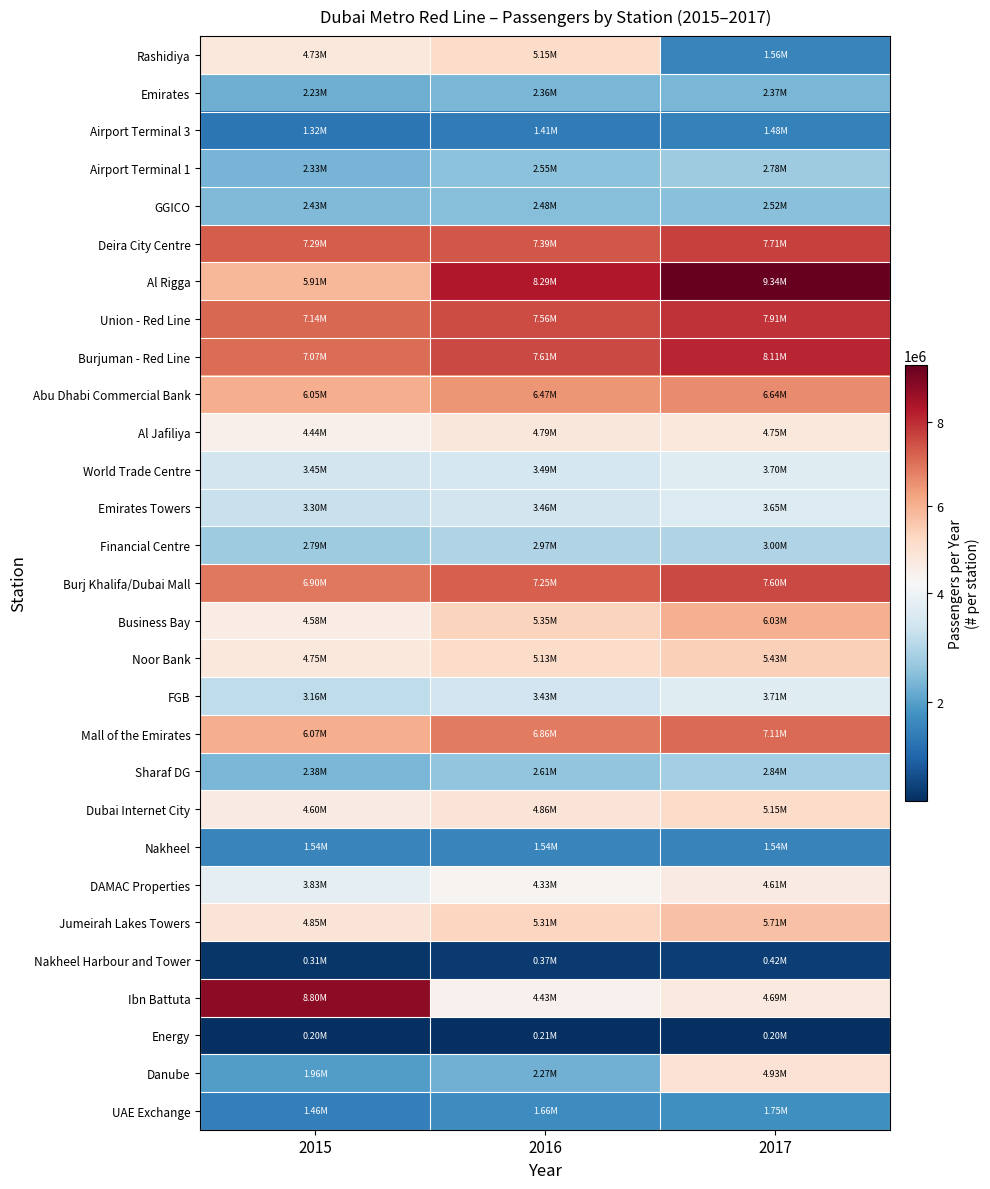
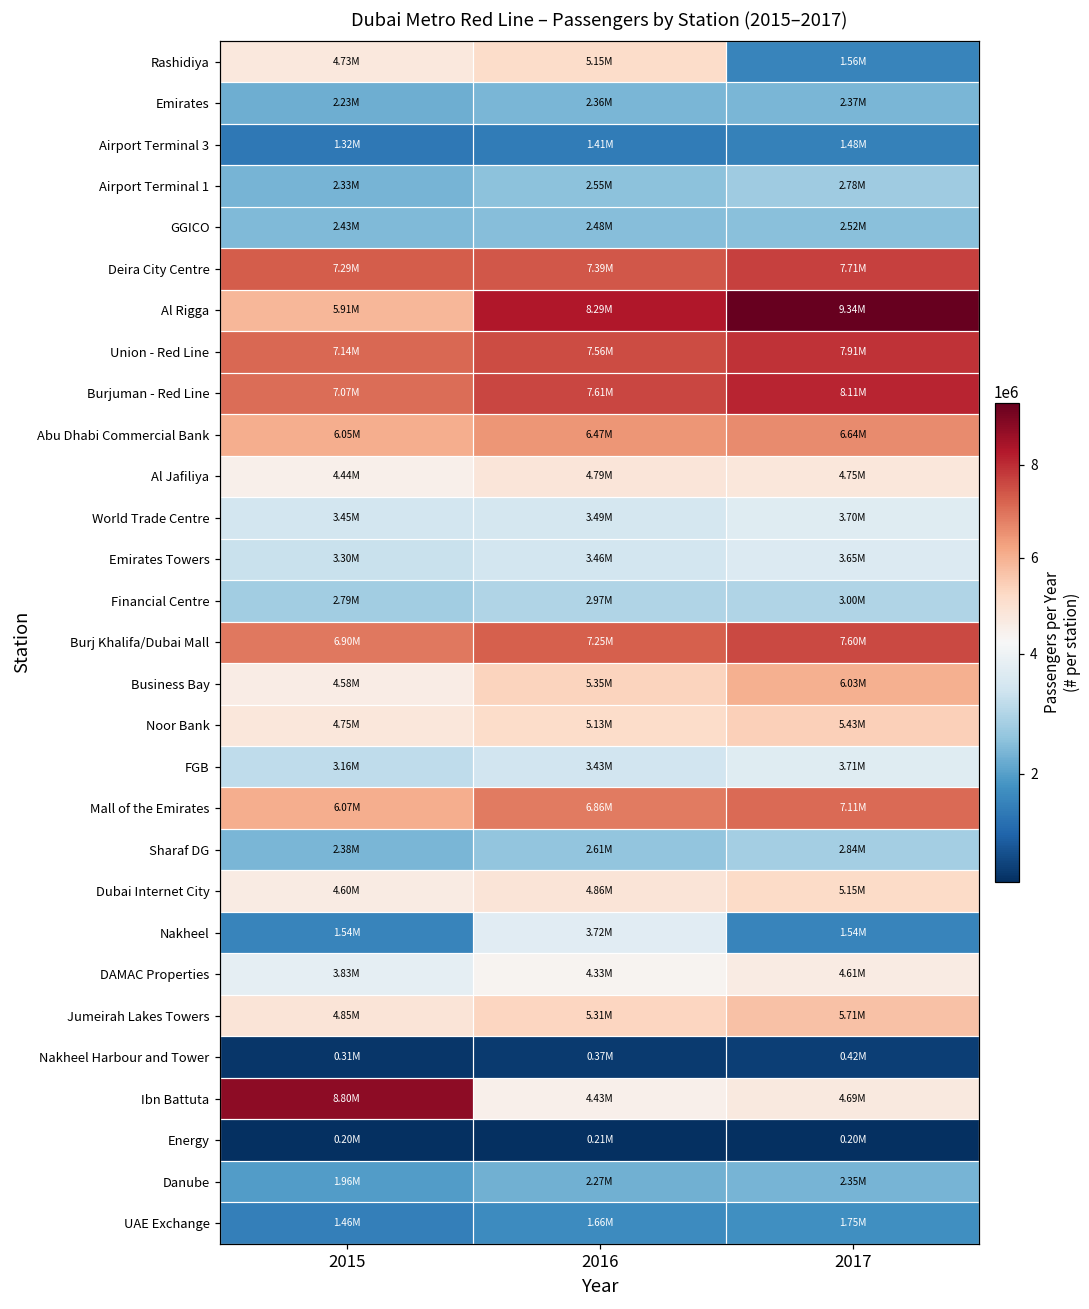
  {
    "Rashidiya": {
      "2015": "4.73M",
      "2016": "5.15M",
      "2017": "1.56M"
    },
    "Emirates": {
      "2015": "2.23M",
      "2016": "2.36M",
      "2017": "2.37M"
    },
    "Airport Terminal 3": {
      "2015": "1.32M",
      "2016": "1.41M",
      "2017": "1.48M"
    },
    "Airport Terminal 1": {
      "2015": "2.33M",
      "2016": "2.55M",
      "2017": "2.78M"
    },
    "GGICO": {
      "2015": "2.43M",
      "2016": "2.48M",
      "2017": "2.52M"
    },
    "Deira City Centre": {
      "2015": "7.29M",
      "2016": "7.39M",
      "2017": "7.71M"
    },
    "Al Rigga": {
      "2015": "5.91M",
      "2016": "8.29M",
      "2017": "9.34M"
    },
    "Union - Red Line": {
      "2015": "7.14M",
      "2016": "7.56M",
      "2017": "7.91M"
    },
    "Burjuman - Red Line": {
      "2015": "7.07M",
      "2016": "7.61M",
      "2017": "8.11M"
    },
    "Abu Dhabi Commercial Bank": {
      "2015": "6.05M",
      "2016": "6.47M",
      "2017": "6.64M"
    },
    "Al Jafiliya": {
      "2015": "4.44M",
      "2016": "4.79M",
      "2017": "4.75M"
    },
    "World Trade Centre": {
      "2015": "3.45M",
      "2016": "3.49M",
      "2017": "3.70M"
    },
    "Emirates Towers": {
      "2015": "3.30M",
      "2016": "3.46M",
      "2017": "3.65M"
    },
    "Financial Centre": {
      "2015": "2.79M",
      "2016": "2.97M",
      "2017": "3.00M"
    },
    "Burj Khalifa/Dubai Mall": {
      "2015": "6.90M",
      "2016": "7.25M",
      "2017": "7.60M"
    },
    "Business Bay": {
      "2015": "4.58M",
      "2016": "5.35M",
      "2017": "6.03M"
    },
    "Noor Bank": {
      "2015": "4.75M",
      "2016": "5.13M",
      "2017": "5.43M"
    },
    "FGB": {
      "2015": "3.16M",
      "2016": "3.43M",
      "2017": "3.71M"
    },
    "Mall of the Emirates": {
      "2015": "6.07M",
      "2016": "6.86M",
      "2017": "7.11M"
    },
    "Sharaf DG": {
      "2015": "2.38M",
      "2016": "2.61M",
      "2017": "2.84M"
    },
    "Dubai Internet City": {
      "2015": "4.60M",
      "2016": "4.86M",
      "2017": "5.15M"
    },
    "Nakheel": {
      "2015": "1.54M",
-     "2016": "1.54M",
+     "2016": "3.72M",
      "2017": "1.54M"
    },
    "DAMAC Properties": {
      "2015": "3.83M",
      "2016": "4.33M",
      "2017": "4.61M"
    },
    "Jumeirah Lakes Towers": {
      "2015": "4.85M",
      "2016": "5.31M",
      "2017": "5.71M"
    },
    "Nakheel Harbour and Tower": {
      "2015": "0.31M",
      "2016": "0.37M",
      "2017": "0.42M"
    },
    "Ibn Battuta": {
      "2015": "8.80M",
      "2016": "4.43M",
      "2017": "4.69M"
    },
    "Energy": {
      "2015": "0.20M",
      "2016": "0.21M",
      "2017": "0.20M"
    },
    "Danube": {
      "2015": "1.96M",
      "2016": "2.27M",
-     "2017": "4.93M"
+     "2017": "2.35M"
    },
    "UAE Exchange": {
      "2015": "1.46M",
      "2016": "1.66M",
      "2017": "1.75M"
    }
  }
